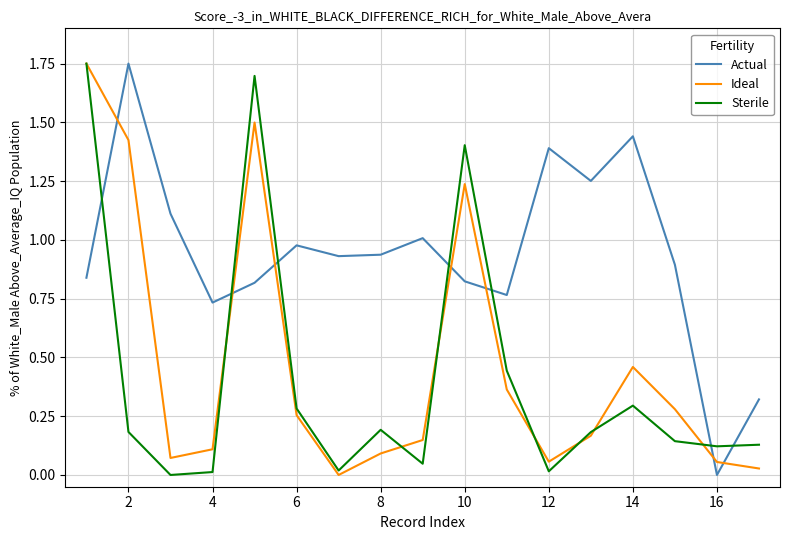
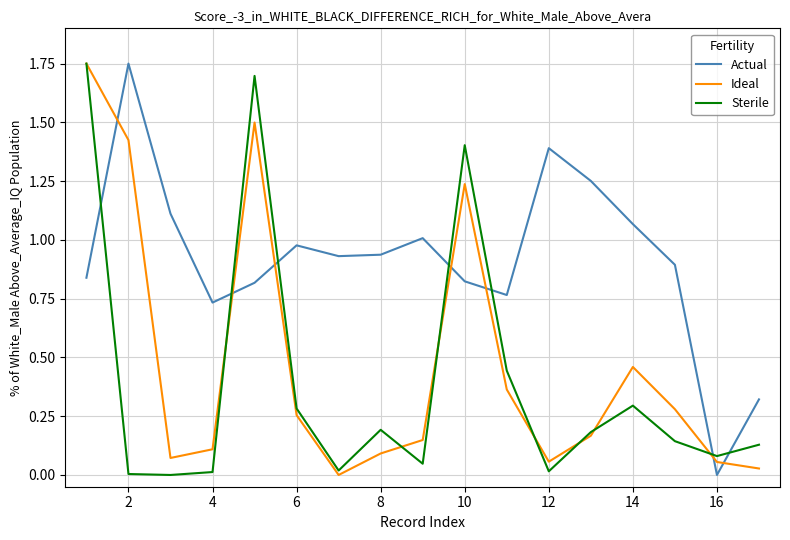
  {
    "Actual": {
      "2": 1.75,
      "4": 0.73,
      "6": 0.98,
      "8": 0.94,
      "10": 0.82,
      "12": 1.39,
-     "14": 1.44,
+     "14": 1.07,
      "16": 0.00
    },
    "Ideal": {
      "2": 1.42,
      "4": 0.11,
      "6": 0.25,
      "8": 0.09,
      "10": 1.24,
      "12": 0.06,
      "14": 0.46,
      "16": 0.06
    },
    "Sterile": {
-     "2": 0.18,
+     "2": 0.00,
      "4": 0.01,
      "6": 0.28,
      "8": 0.19,
      "10": 1.40,
      "12": 0.02,
      "14": 0.30,
-     "16": 0.12
+     "16": 0.08
    }
  }
